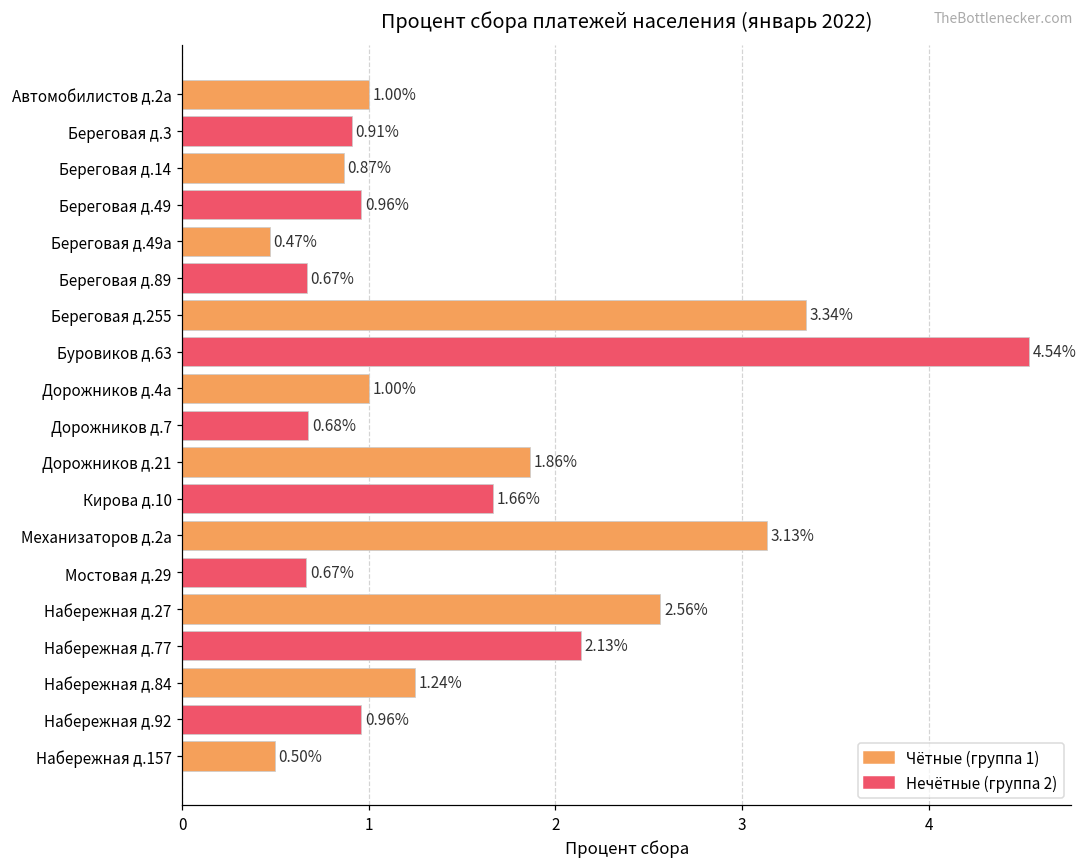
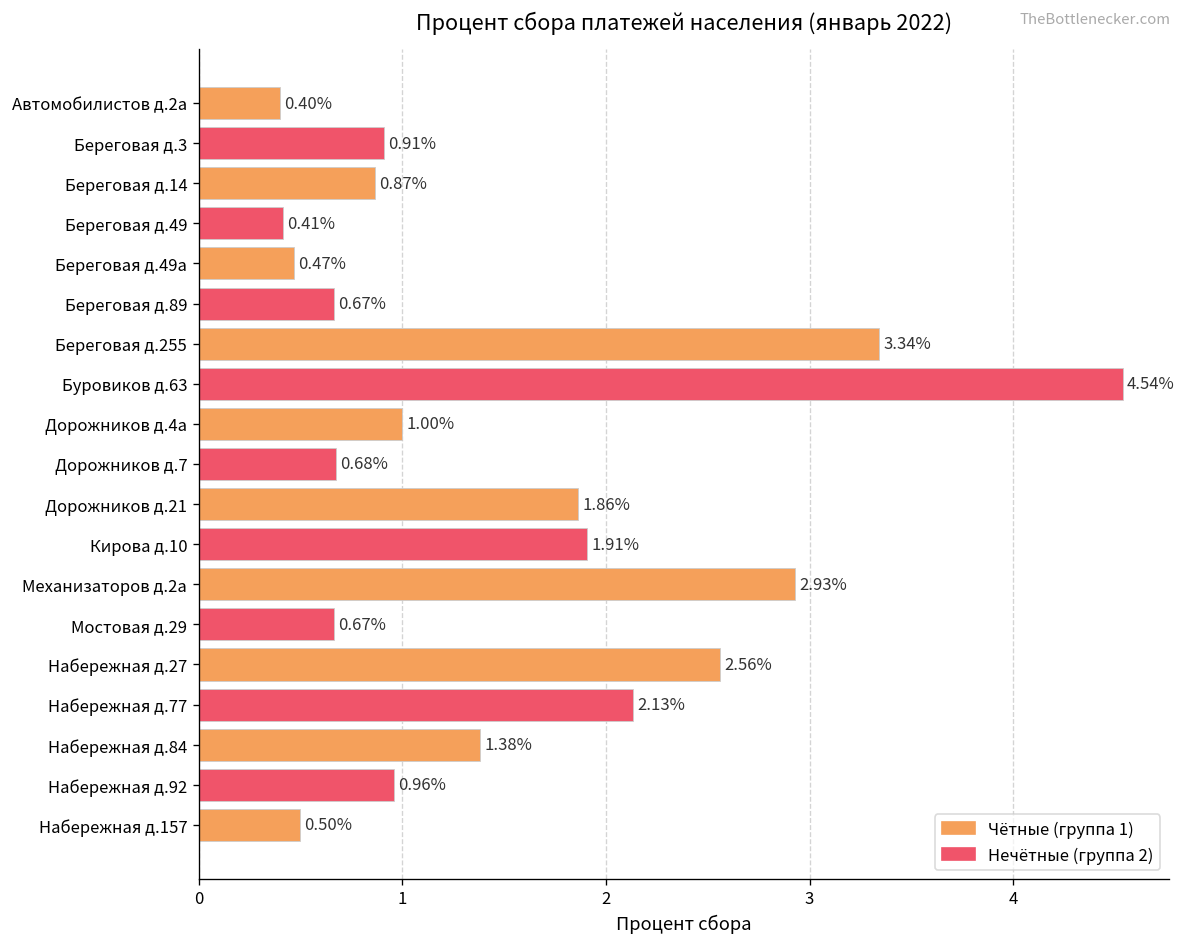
  {
-   "Автомобилистов д.2а": "1.00%",
+   "Автомобилистов д.2а": "0.40%",
    "Береговая д.3": "0.91%",
    "Береговая д.14": "0.87%",
-   "Береговая д.49": "0.96%",
+   "Береговая д.49": "0.41%",
    "Береговая д.49а": "0.47%",
    "Береговая д.89": "0.67%",
    "Береговая д.255": "3.34%",
    "Буровиков д.63": "4.54%",
    "Дорожников д.4а": "1.00%",
    "Дорожников д.7": "0.68%",
    "Дорожников д.21": "1.86%",
-   "Кирова д.10": "1.66%",
-   "Механизаторов д.2а": "3.13%",
+   "Кирова д.10": "1.91%",
+   "Механизаторов д.2а": "2.93%",
    "Мостовая д.29": "0.67%",
    "Набережная д.27": "2.56%",
    "Набережная д.77": "2.13%",
-   "Набережная д.84": "1.24%",
+   "Набережная д.84": "1.38%",
    "Набережная д.92": "0.96%",
    "Набережная д.157": "0.50%"
  }
